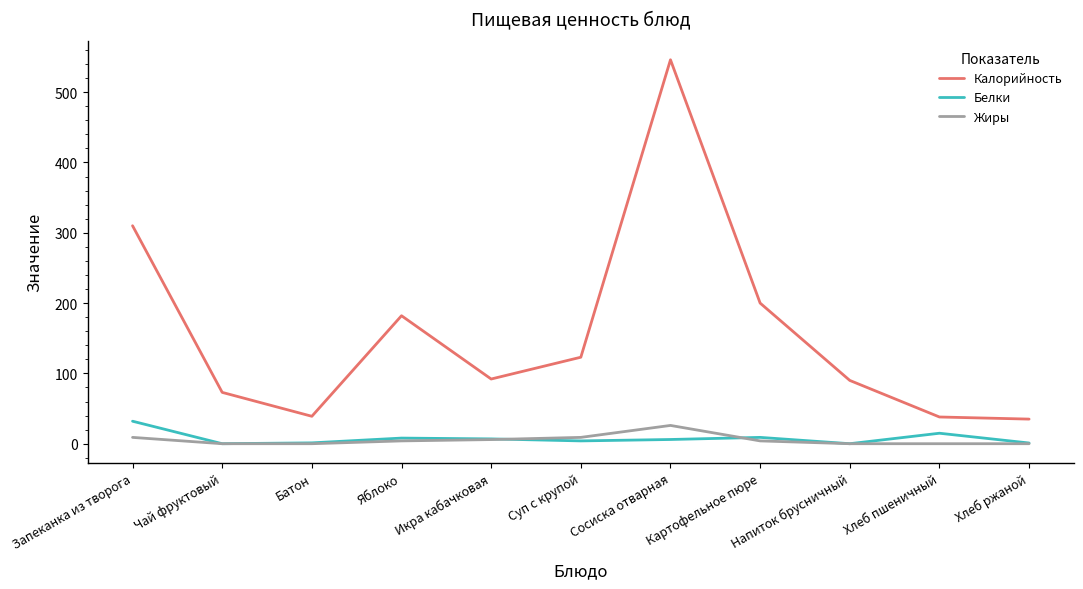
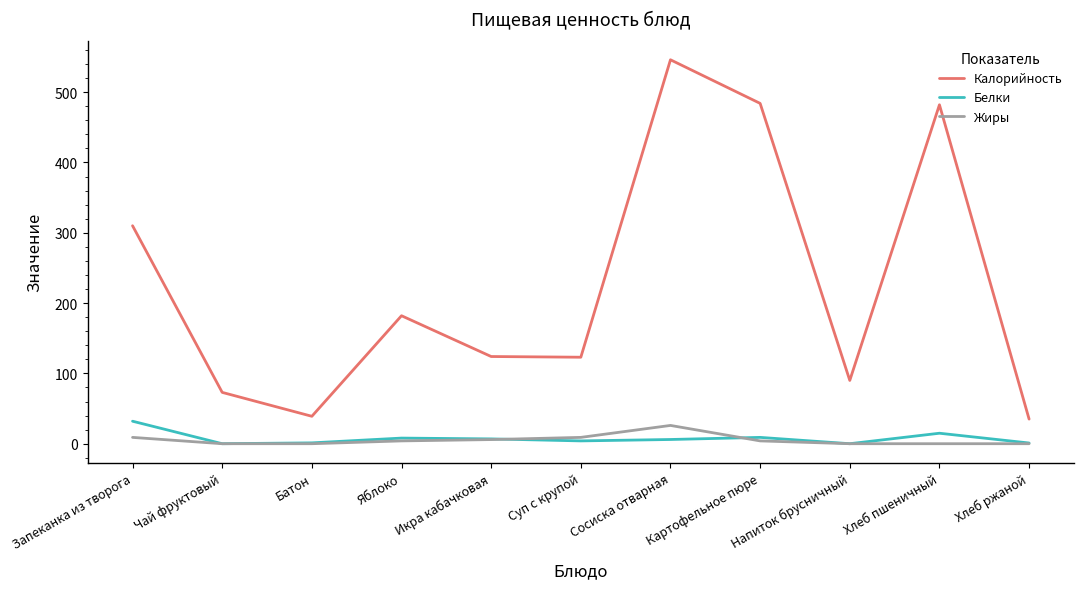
  {
    "Калорийность": {
      "Запеканка из творога": 310,
      "Чай фруктовый": 70,
      "Батон": 40,
      "Яблоко": 180,
-     "Икра кабачковая": 90,
+     "Икра кабачковая": 120,
      "Суп с крупой": 120,
      "Сосиска отварная": 550,
-     "Картофельное пюре": 200,
+     "Картофельное пюре": 480,
      "Напиток брусничный": 90,
-     "Хлеб пшеничный": 40,
+     "Хлеб пшеничный": 480,
      "Хлеб ржаной": 40
    },
    "Белки": {
      "Запеканка из творога": 30,
      "Яблоко": 10,
      "Суп с крупой": 0,
      "Сосиска отварная": 10,
      "Картофельное пюре": 10,
      "Хлеб пшеничный": 10
    },
    "Жиры": {
      "Запеканка из творога": 10,
      "Яблоко": 0,
      "Суп с крупой": 10,
      "Сосиска отварная": 30,
      "Картофельное пюре": 0,
      "Хлеб пшеничный": 0
    }
  }
